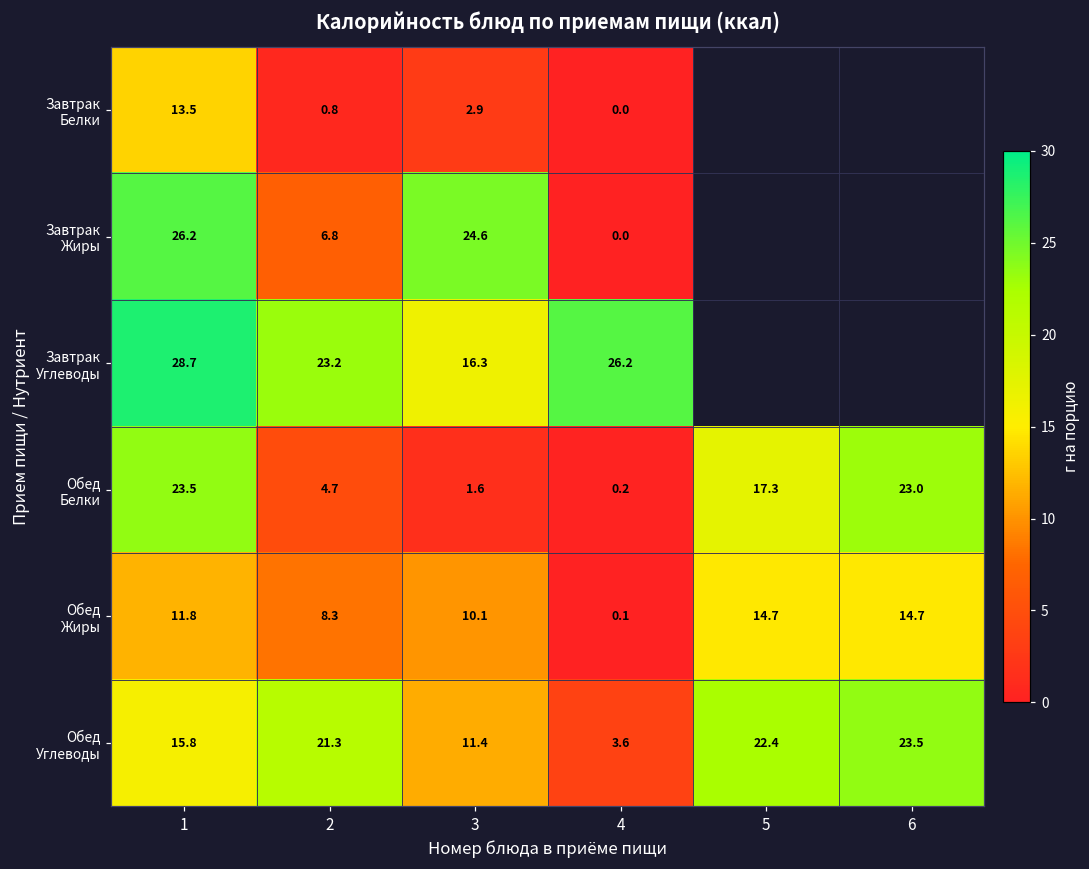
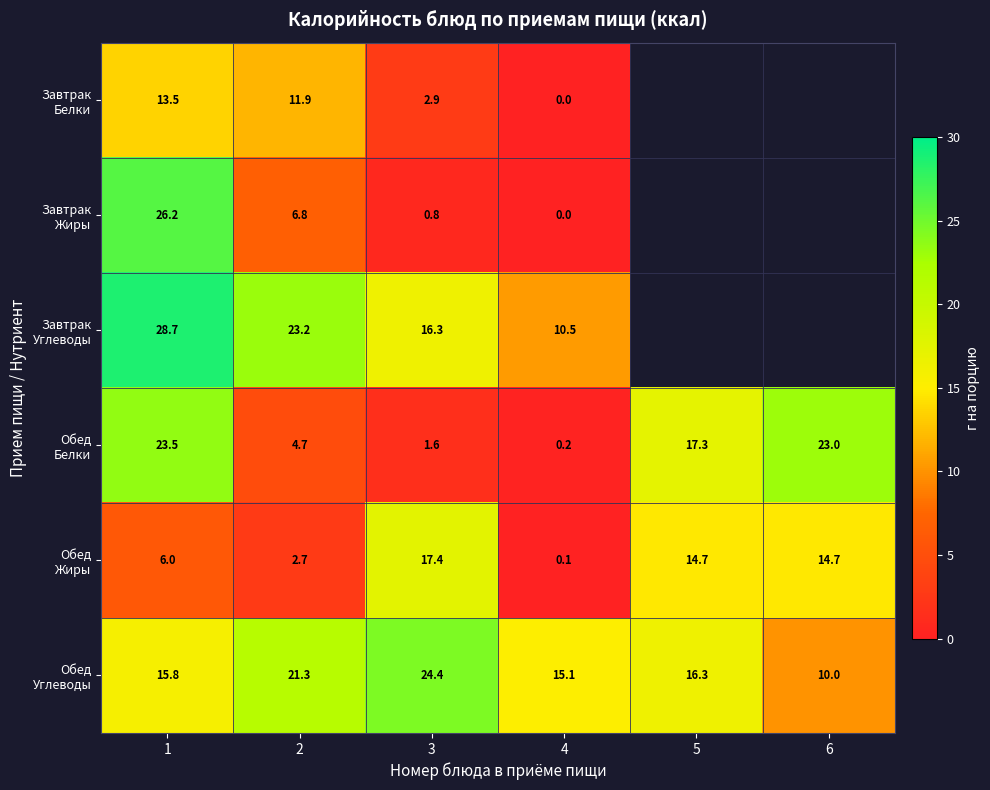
  {
    "Завтрак Белки": {
      "1": 13.5,
-     "2": 0.8,
+     "2": 11.9,
      "3": 2.9,
      "4": 0.0
    },
    "Завтрак Жиры": {
      "1": 26.2,
      "2": 6.8,
-     "3": 24.6,
+     "3": 0.8,
      "4": 0.0
    },
    "Завтрак Углеводы": {
      "1": 28.7,
      "2": 23.2,
      "3": 16.3,
-     "4": 26.2
+     "4": 10.5
    },
    "Обед Белки": {
      "1": 23.5,
      "2": 4.7,
      "3": 1.6,
      "4": 0.2,
      "5": 17.3,
      "6": 23.0
    },
    "Обед Жиры": {
-     "1": 11.8,
-     "2": 8.3,
-     "3": 10.1,
+     "1": 6.0,
+     "2": 2.7,
+     "3": 17.4,
      "4": 0.1,
      "5": 14.7,
      "6": 14.7
    },
    "Обед Углеводы": {
      "1": 15.8,
      "2": 21.3,
-     "3": 11.4,
-     "4": 3.6,
-     "5": 22.4,
-     "6": 23.5
+     "3": 24.4,
+     "4": 15.1,
+     "5": 16.3,
+     "6": 10.0
    }
  }
